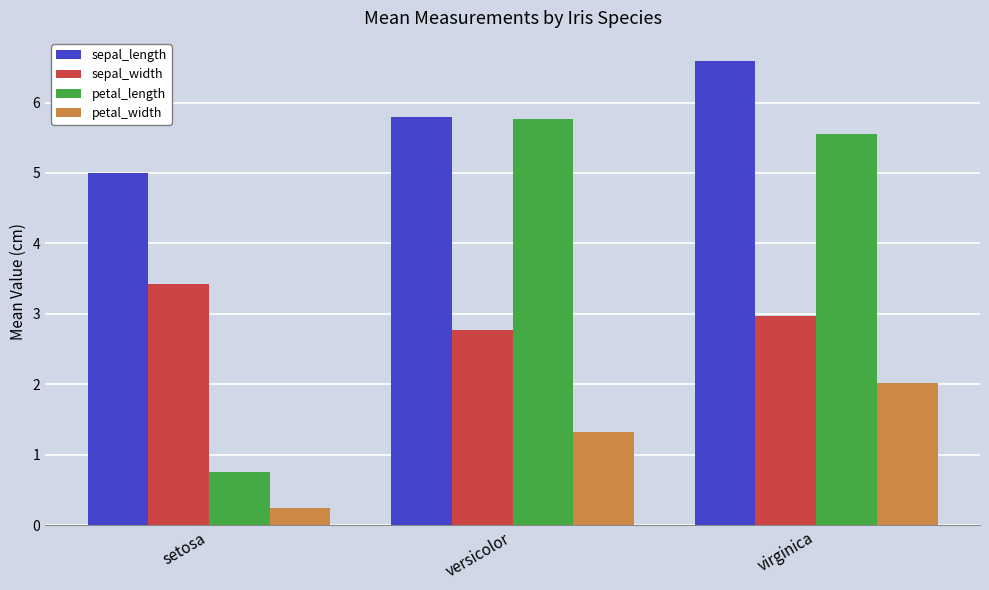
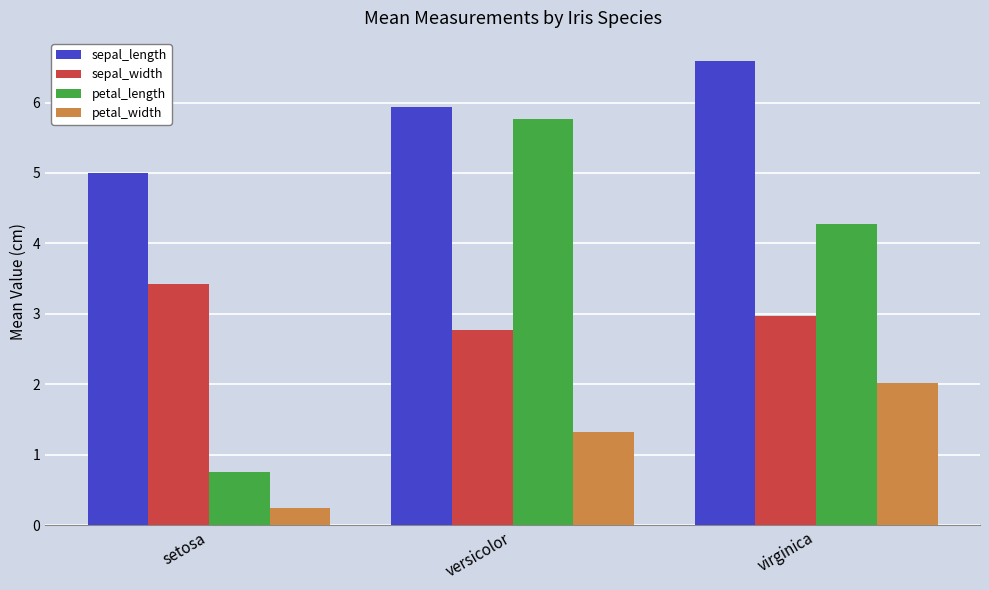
  {
    "sepal_length": {
      "setosa": 5.0,
-     "versicolor": 5.8,
+     "versicolor": 5.9,
      "virginica": 6.6
    },
    "sepal_width": {
      "setosa": 3.4,
      "versicolor": 2.8,
      "virginica": 3.0
    },
    "petal_length": {
      "setosa": 0.8,
      "versicolor": 5.8,
-     "virginica": 5.6
+     "virginica": 4.3
    },
    "petal_width": {
      "setosa": 0.2,
      "versicolor": 1.3,
      "virginica": 2.0
    }
  }
